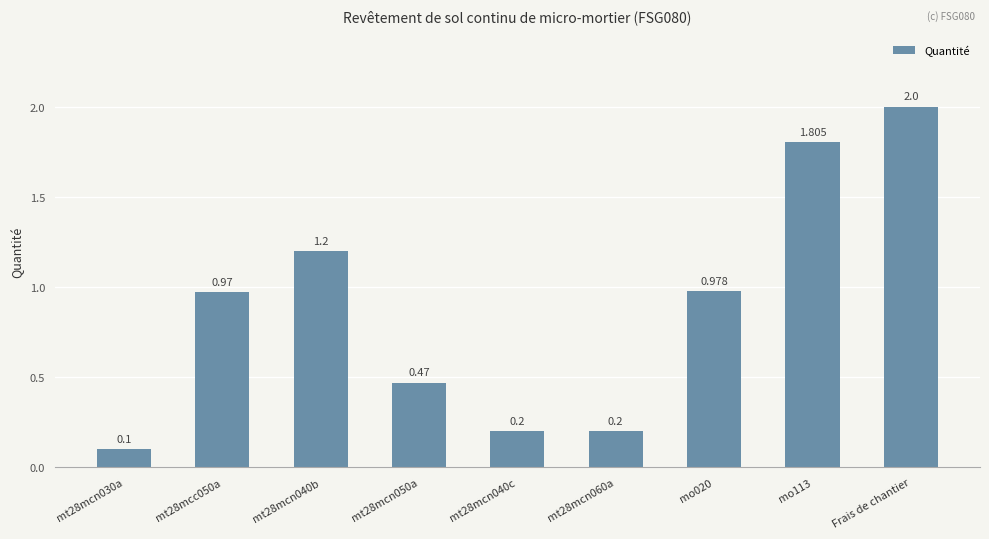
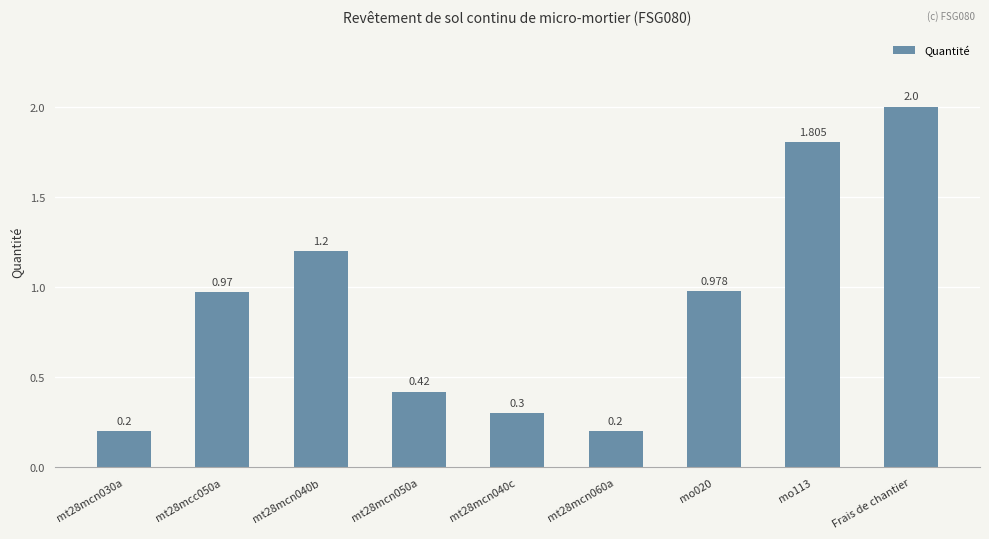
  {
-   "mt28mcn030a": 0.1,
+   "mt28mcn030a": 0.2,
    "mt28mcc050a": 0.97,
    "mt28mcn040b": 1.2,
-   "mt28mcn050a": 0.47,
-   "mt28mcn040c": 0.2,
+   "mt28mcn050a": 0.42,
+   "mt28mcn040c": 0.3,
    "mt28mcn060a": 0.2,
    "mo020": 0.978,
    "mo113": 1.805,
    "Frais de chantier": 2.0
  }
